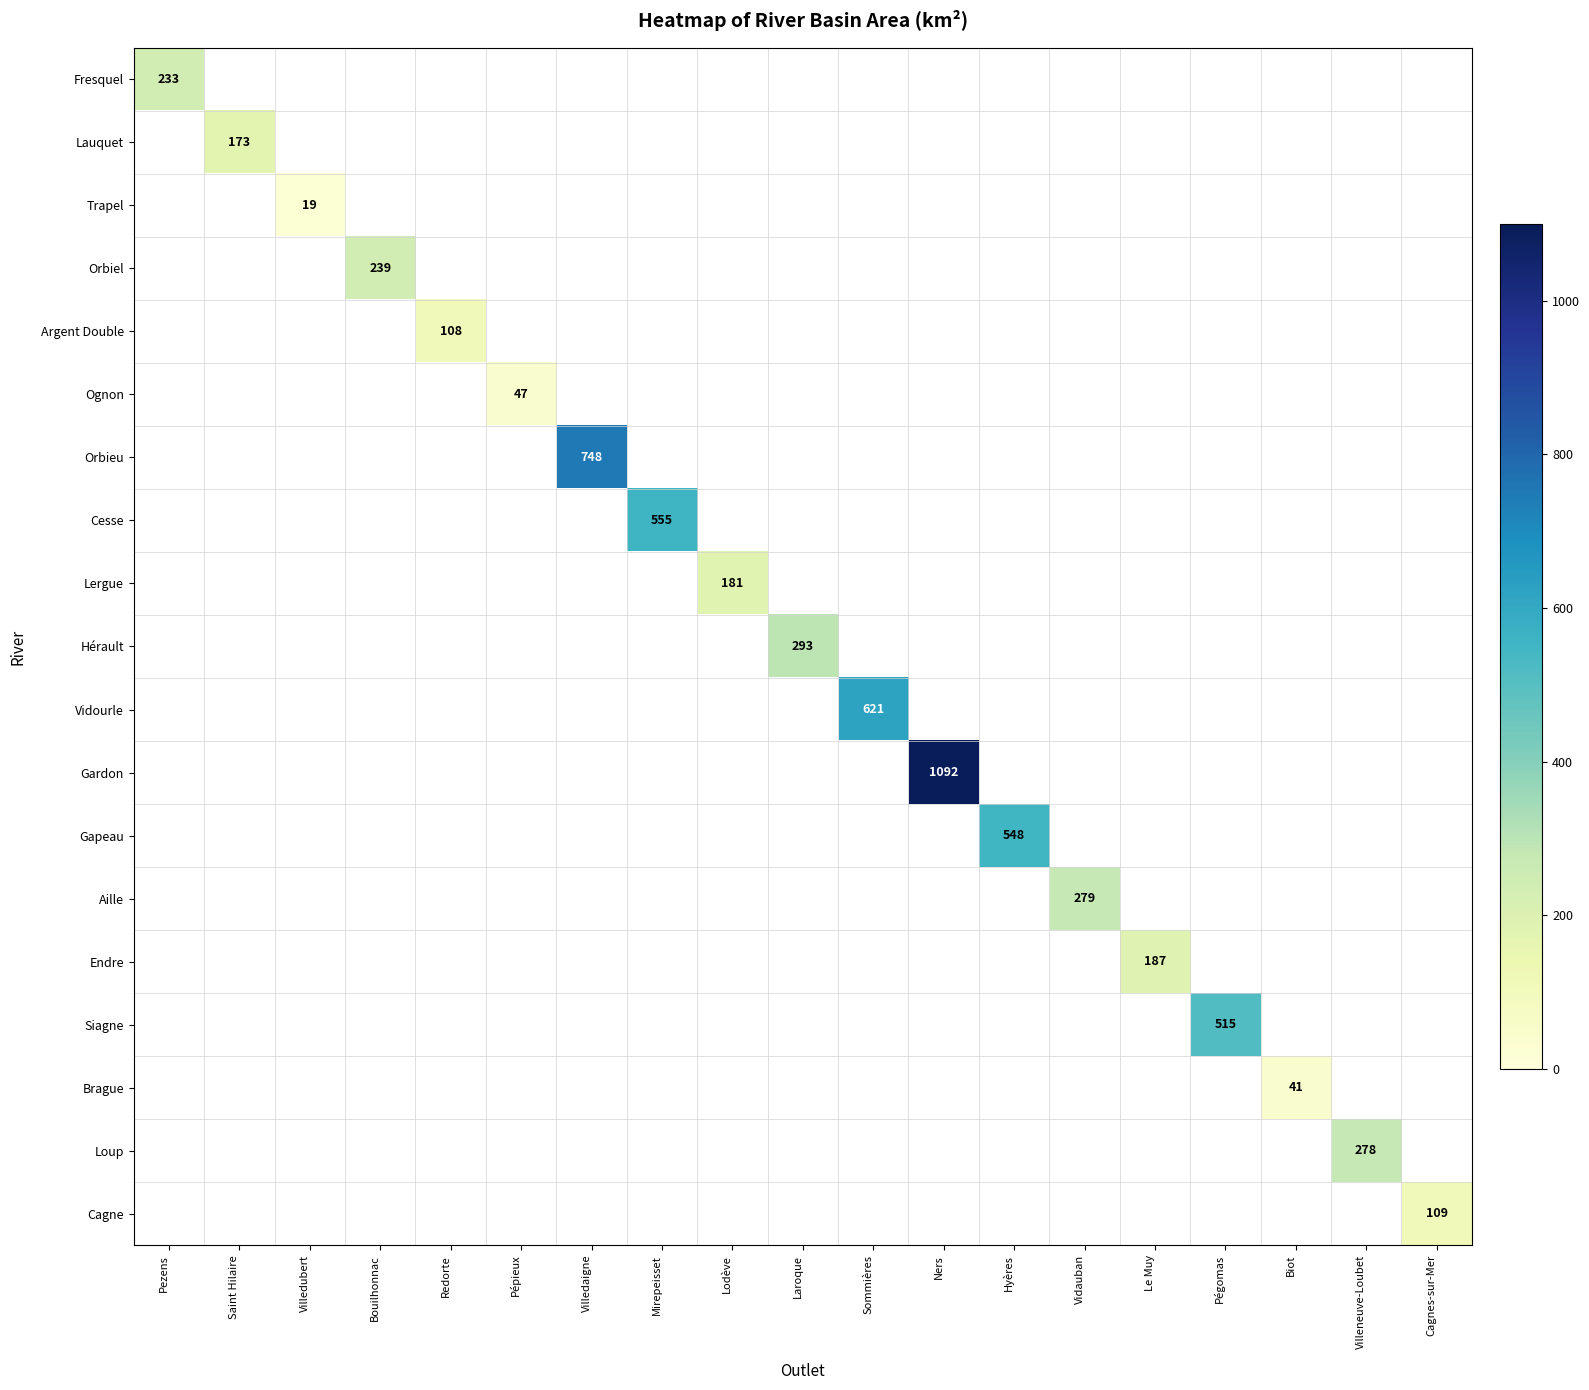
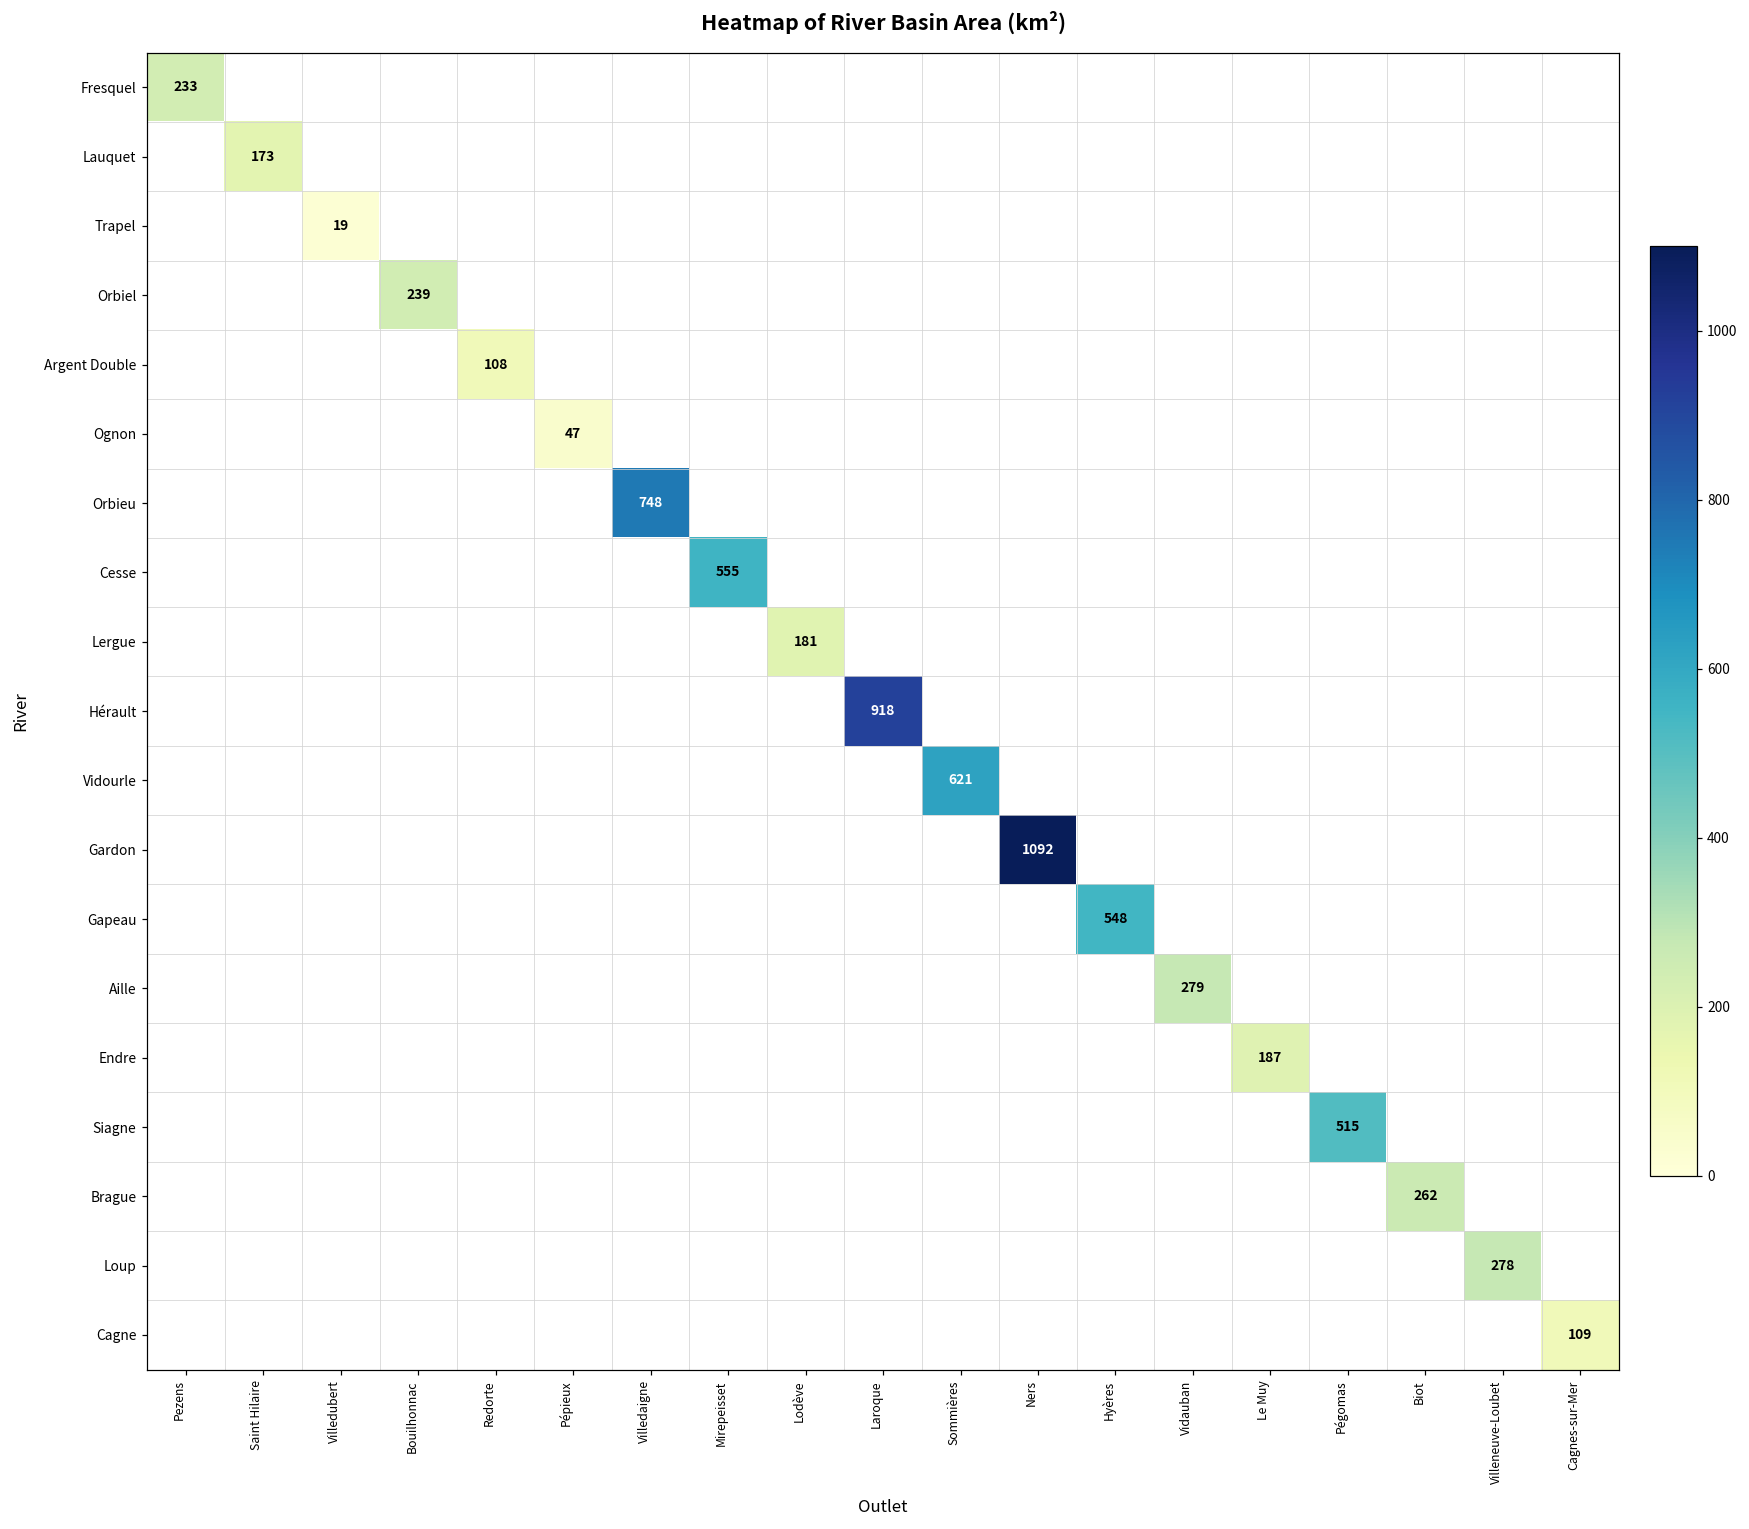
  {
    "Fresquel": {
      "Pezens": 233
    },
    "Lauquet": {
      "Saint Hilaire": 173
    },
    "Trapel": {
      "Villedubert": 19
    },
    "Orbiel": {
      "Bouilhonnac": 239
    },
    "Argent Double": {
      "Redorte": 108
    },
    "Ognon": {
      "Pépieux": 47
    },
    "Orbieu": {
      "Villedaigne": 748
    },
    "Cesse": {
      "Mirepeisset": 555
    },
    "Lergue": {
      "Lodève": 181
    },
    "Hérault": {
-     "Laroque": 293
+     "Laroque": 918
    },
    "Vidourle": {
      "Sommières": 621
    },
    "Gardon": {
      "Ners": 1092
    },
    "Gapeau": {
      "Hyères": 548
    },
    "Aille": {
      "Vidauban": 279
    },
    "Endre": {
      "Le Muy": 187
    },
    "Siagne": {
      "Pégomas": 515
    },
    "Brague": {
-     "Biot": 41
+     "Biot": 262
    },
    "Loup": {
      "Villeneuve-Loubet": 278
    },
    "Cagne": {
      "Cagnes-sur-Mer": 109
    }
  }
